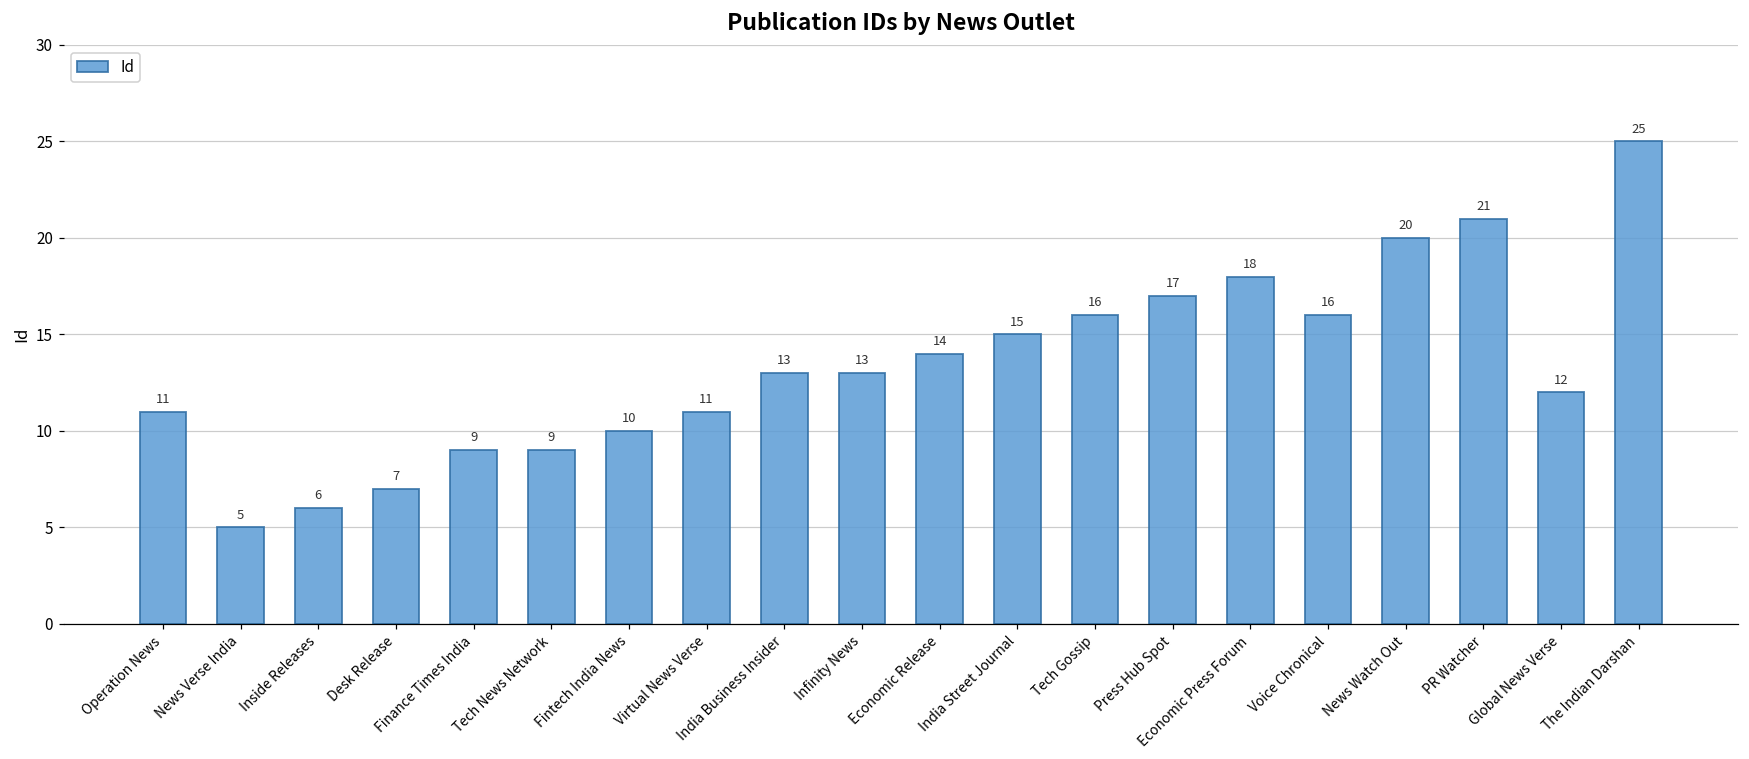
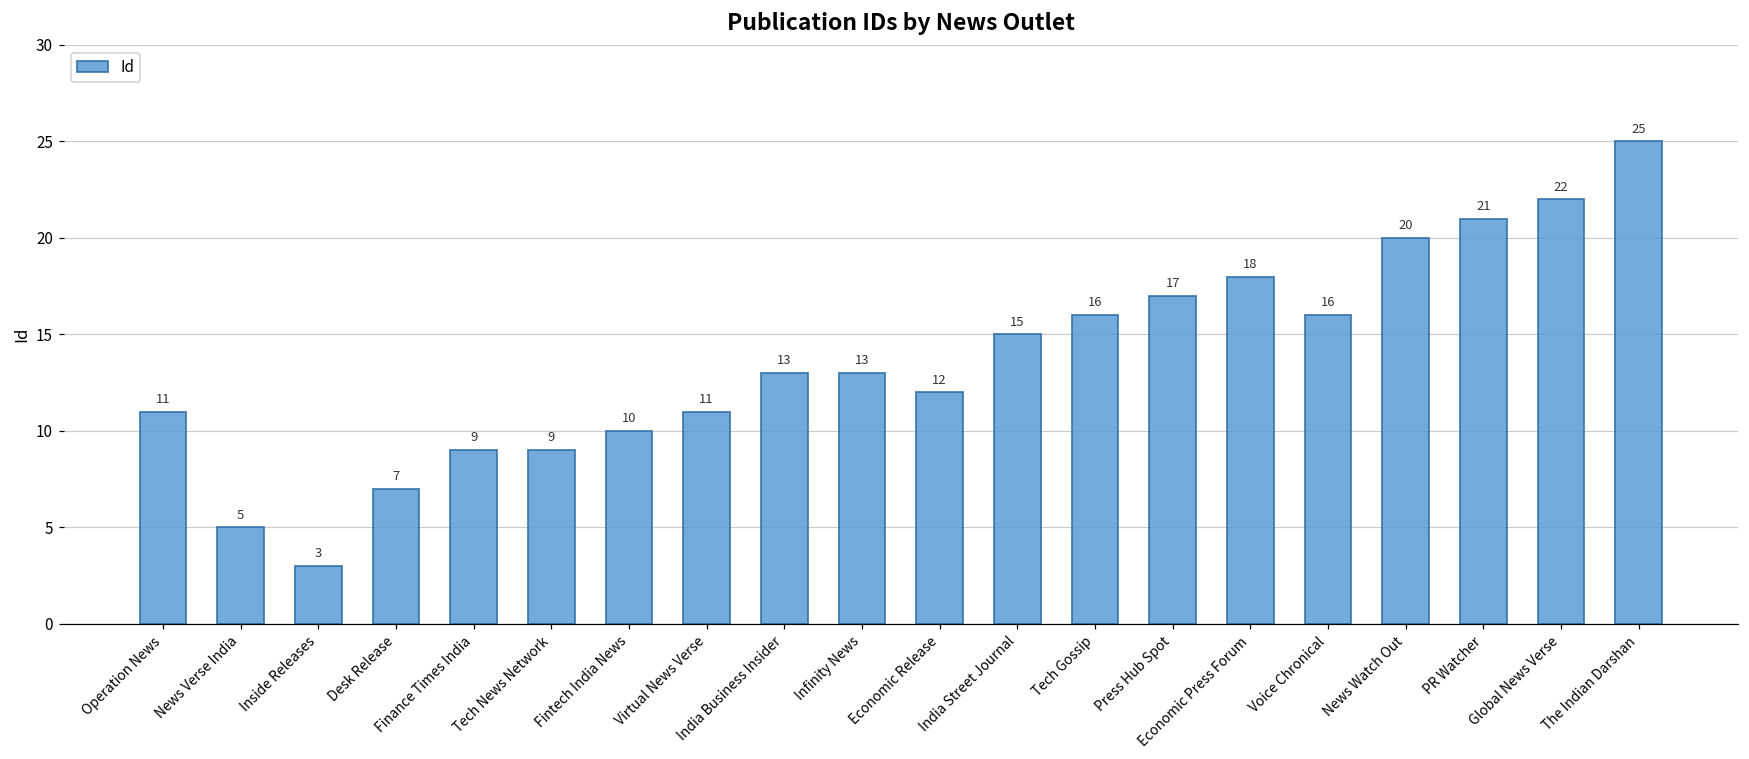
  {
    "Operation News": 11,
    "News Verse India": 5,
-   "Inside Releases": 6,
+   "Inside Releases": 3,
    "Desk Release": 7,
    "Finance Times India": 9,
    "Tech News Network": 9,
    "Fintech India News": 10,
    "Virtual News Verse": 11,
    "India Business Insider": 13,
    "Infinity News": 13,
-   "Economic Release": 14,
+   "Economic Release": 12,
    "India Street Journal": 15,
    "Tech Gossip": 16,
    "Press Hub Spot": 17,
    "Economic Press Forum": 18,
    "Voice Chronical": 16,
    "News Watch Out": 20,
    "PR Watcher": 21,
-   "Global News Verse": 12,
+   "Global News Verse": 22,
    "The Indian Darshan": 25
  }
